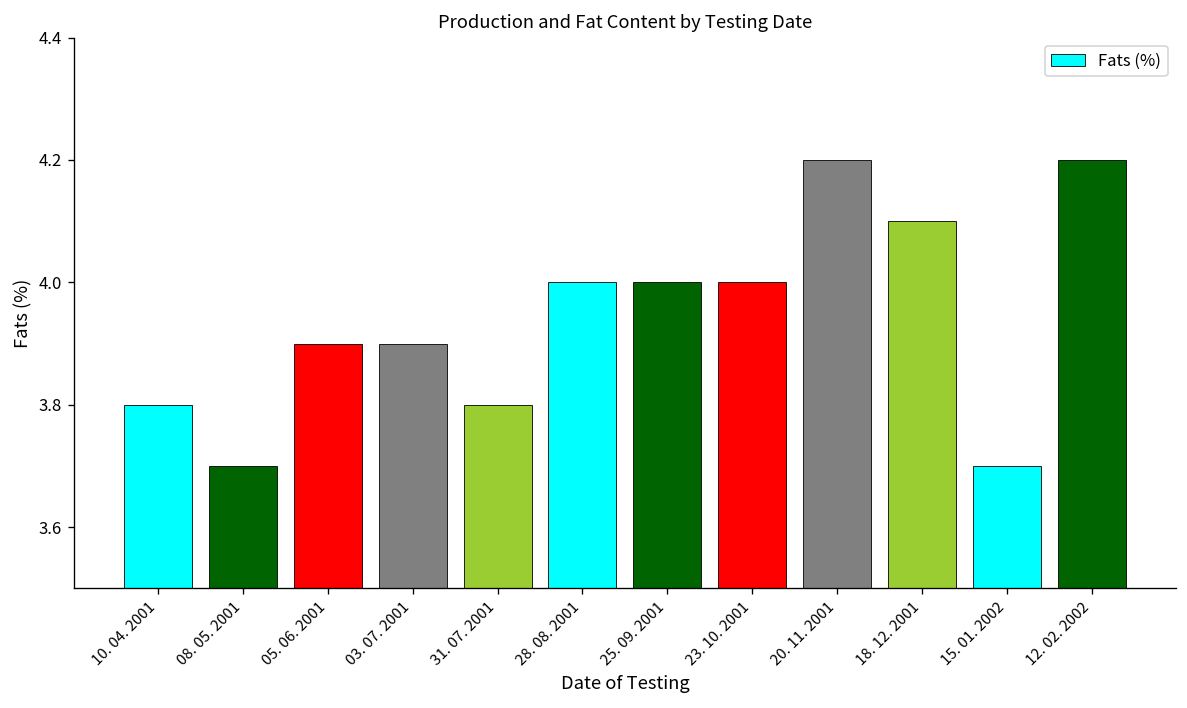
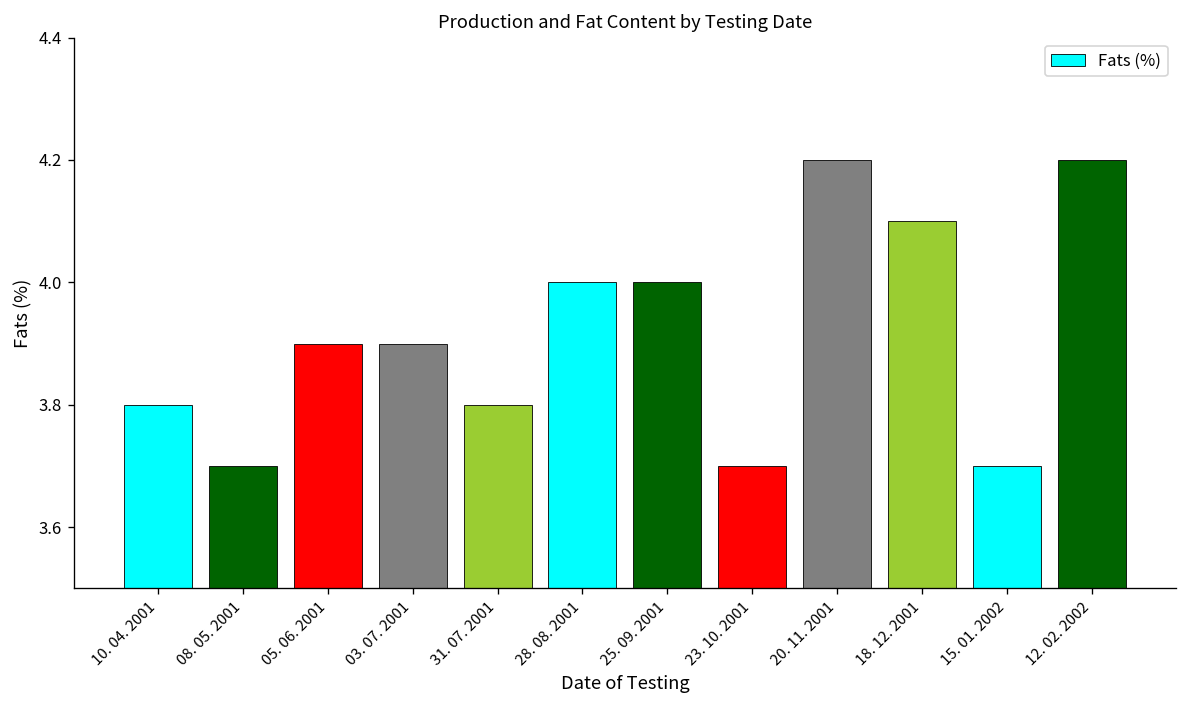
  {
    "10. 04. 2001": 3.8,
    "08. 05. 2001": 3.7,
    "05. 06. 2001": 3.9,
    "03. 07. 2001": 3.9,
    "31. 07. 2001": 3.8,
    "28. 08. 2001": 4.0,
    "25. 09. 2001": 4.0,
-   "23. 10. 2001": 4.0,
+   "23. 10. 2001": 3.7,
    "20. 11. 2001": 4.2,
    "18. 12. 2001": 4.1,
    "15. 01. 2002": 3.7,
    "12. 02. 2002": 4.2
  }
